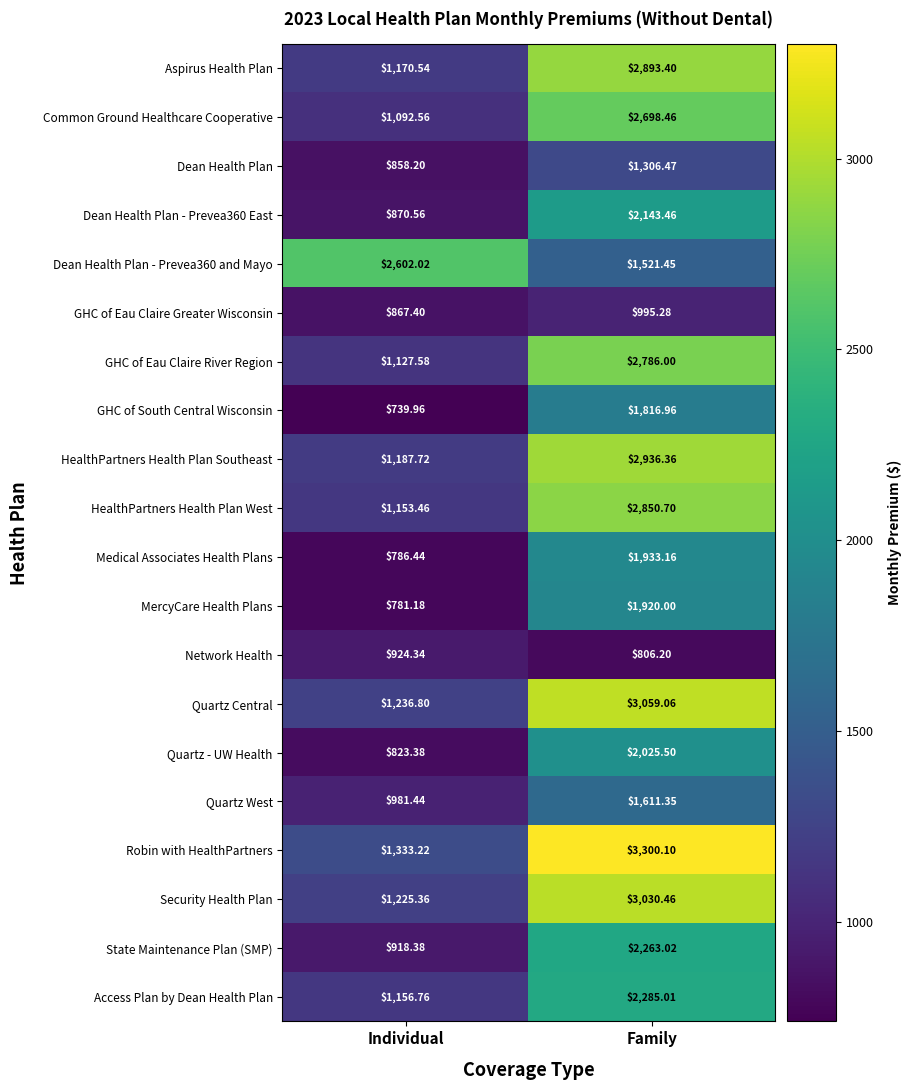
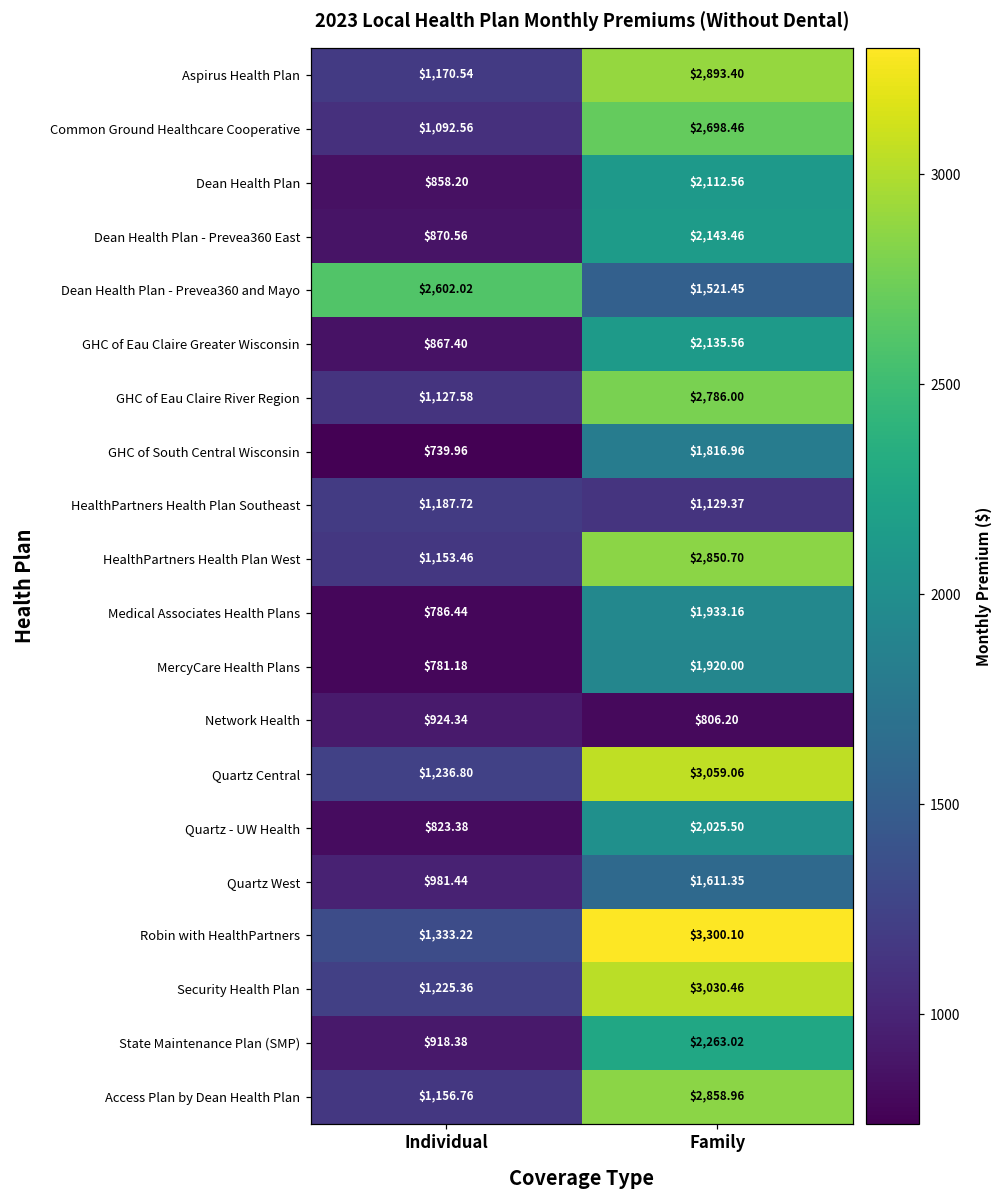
  {
    "Aspirus Health Plan": {
      "Individual": "$1,170.54",
      "Family": "$2,893.40"
    },
    "Common Ground Healthcare Cooperative": {
      "Individual": "$1,092.56",
      "Family": "$2,698.46"
    },
    "Dean Health Plan": {
      "Individual": "$858.20",
-     "Family": "$1,306.47"
+     "Family": "$2,112.56"
    },
    "Dean Health Plan - Prevea360 East": {
      "Individual": "$870.56",
      "Family": "$2,143.46"
    },
    "Dean Health Plan - Prevea360 and Mayo": {
      "Individual": "$2,602.02",
      "Family": "$1,521.45"
    },
    "GHC of Eau Claire Greater Wisconsin": {
      "Individual": "$867.40",
-     "Family": "$995.28"
+     "Family": "$2,135.56"
    },
    "GHC of Eau Claire River Region": {
      "Individual": "$1,127.58",
      "Family": "$2,786.00"
    },
    "GHC of South Central Wisconsin": {
      "Individual": "$739.96",
      "Family": "$1,816.96"
    },
    "HealthPartners Health Plan Southeast": {
      "Individual": "$1,187.72",
-     "Family": "$2,936.36"
+     "Family": "$1,129.37"
    },
    "HealthPartners Health Plan West": {
      "Individual": "$1,153.46",
      "Family": "$2,850.70"
    },
    "Medical Associates Health Plans": {
      "Individual": "$786.44",
      "Family": "$1,933.16"
    },
    "MercyCare Health Plans": {
      "Individual": "$781.18",
      "Family": "$1,920.00"
    },
    "Network Health": {
      "Individual": "$924.34",
      "Family": "$806.20"
    },
    "Quartz Central": {
      "Individual": "$1,236.80",
      "Family": "$3,059.06"
    },
    "Quartz - UW Health": {
      "Individual": "$823.38",
      "Family": "$2,025.50"
    },
    "Quartz West": {
      "Individual": "$981.44",
      "Family": "$1,611.35"
    },
    "Robin with HealthPartners": {
      "Individual": "$1,333.22",
      "Family": "$3,300.10"
    },
    "Security Health Plan": {
      "Individual": "$1,225.36",
      "Family": "$3,030.46"
    },
    "State Maintenance Plan (SMP)": {
      "Individual": "$918.38",
      "Family": "$2,263.02"
    },
    "Access Plan by Dean Health Plan": {
      "Individual": "$1,156.76",
-     "Family": "$2,285.01"
+     "Family": "$2,858.96"
    }
  }
